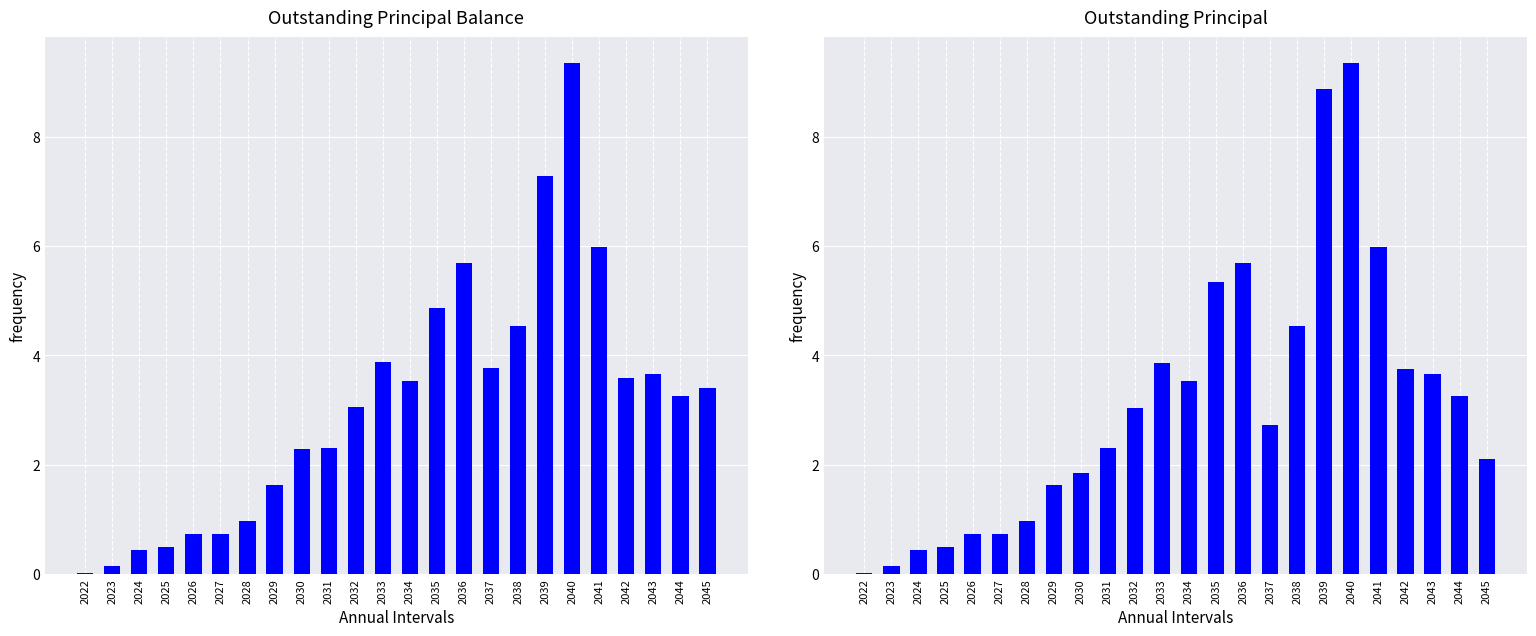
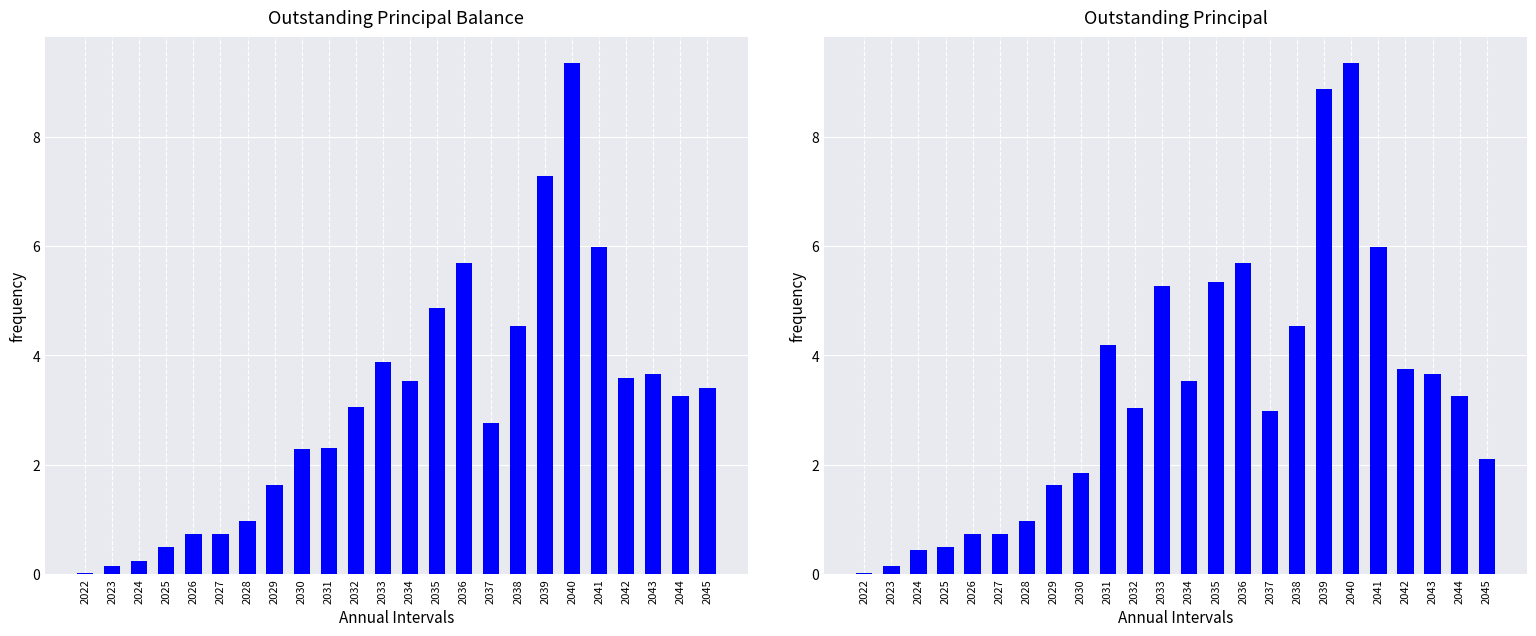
  {
    "Outstanding Principal Balance": {
      "2023": 0.1,
-     "2024": 0.4,
+     "2024": 0.2,
      "2025": 0.5,
      "2026": 0.7,
      "2027": 0.7,
      "2028": 1.0,
      "2029": 1.6,
      "2030": 2.3,
      "2031": 2.3,
      "2032": 3.1,
      "2033": 3.9,
      "2034": 3.5,
      "2035": 4.9,
      "2036": 5.7,
-     "2037": 3.8,
+     "2037": 2.8,
      "2038": 4.5,
      "2039": 7.3,
      "2040": 9.4,
      "2041": 6.0,
      "2042": 3.6,
      "2043": 3.6,
      "2044": 3.3,
      "2045": 3.4
    },
    "Outstanding Principal": {
      "2023": 0.1,
      "2024": 0.4,
      "2025": 0.5,
      "2026": 0.7,
      "2027": 0.7,
      "2028": 1.0,
      "2029": 1.6,
      "2030": 1.9,
-     "2031": 2.3,
+     "2031": 4.2,
      "2032": 3.0,
-     "2033": 3.9,
+     "2033": 5.3,
      "2034": 3.5,
      "2035": 5.3,
      "2036": 5.7,
-     "2037": 2.7,
+     "2037": 3.0,
      "2038": 4.5,
      "2039": 8.9,
      "2040": 9.4,
      "2041": 6.0,
      "2042": 3.8,
      "2043": 3.6,
      "2044": 3.3,
      "2045": 2.1
    }
  }
